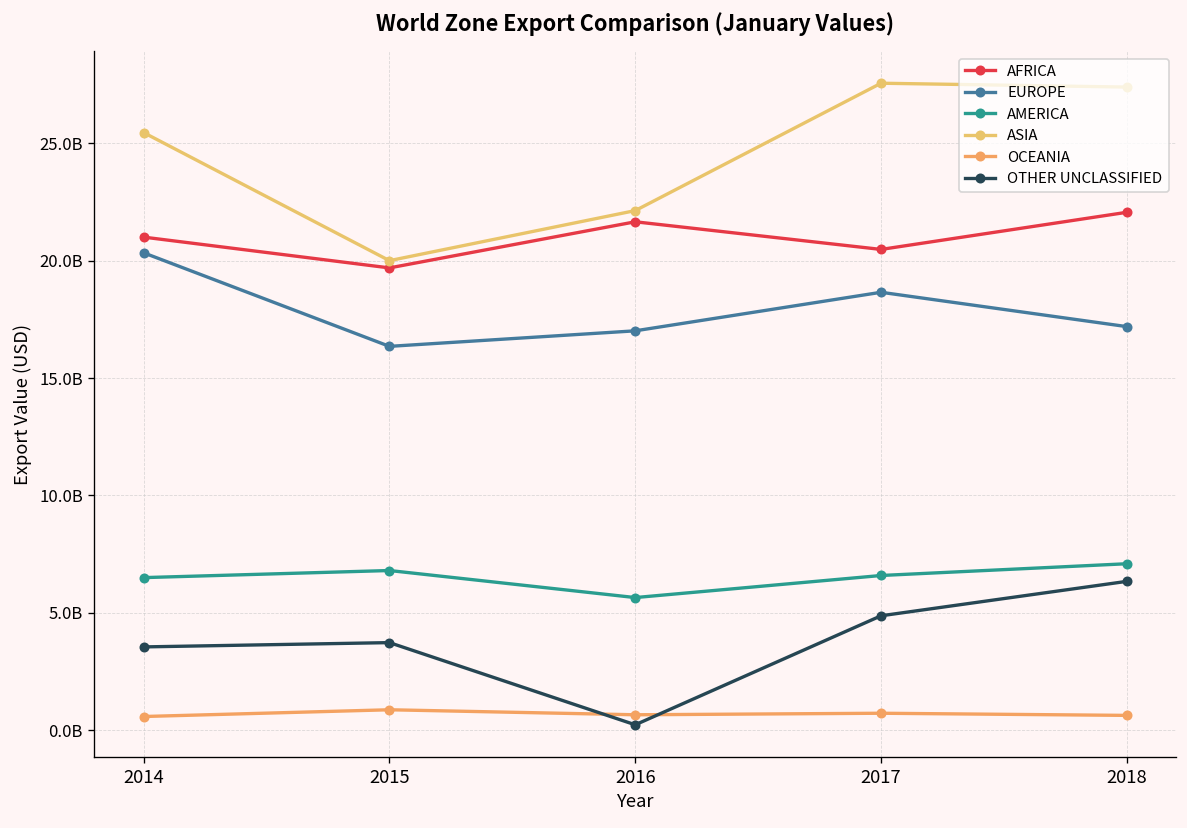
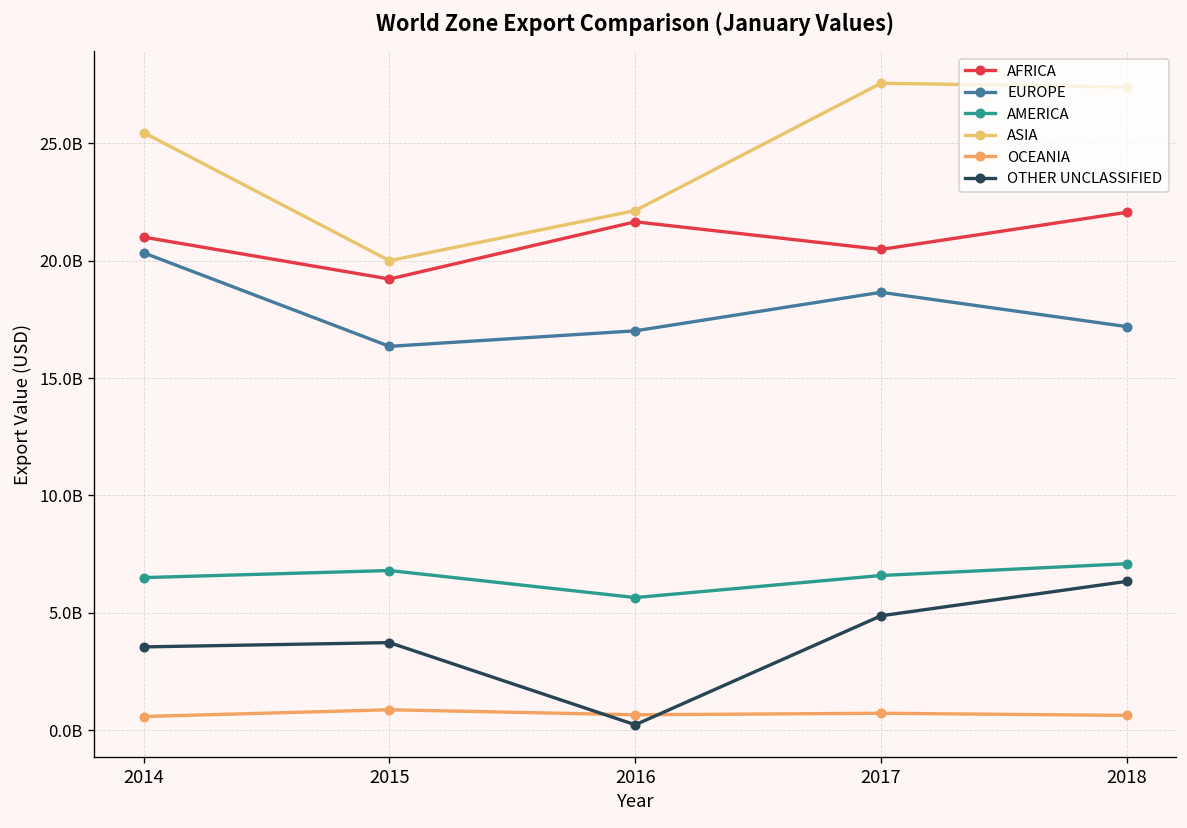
  {
    "AFRICA": {
      "2014": 21000000000,
-     "2015": 19700000000,
+     "2015": 19200000000,
      "2016": 21700000000,
      "2017": 20500000000,
      "2018": 22100000000
    },
    "OTHER UNCLASSIFIED": {
      "2014": 3500000000,
      "2015": 3700000000,
      "2016": 200000000,
      "2017": 4900000000,
      "2018": 6300000000
    }
  }
